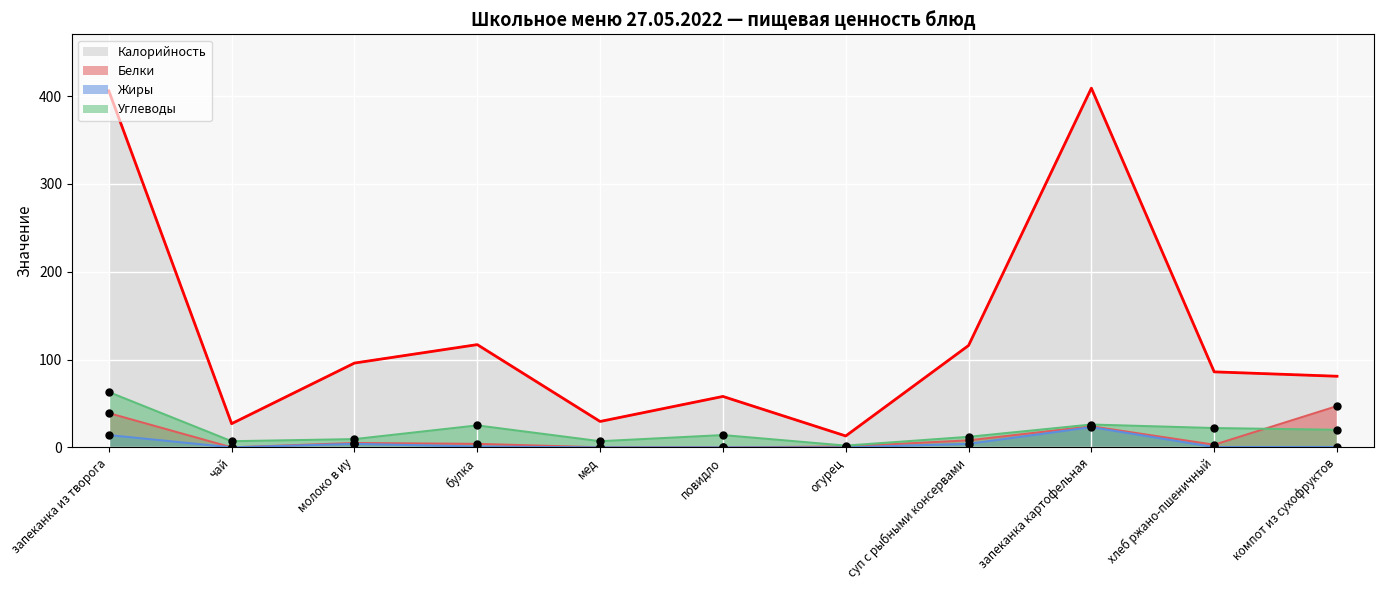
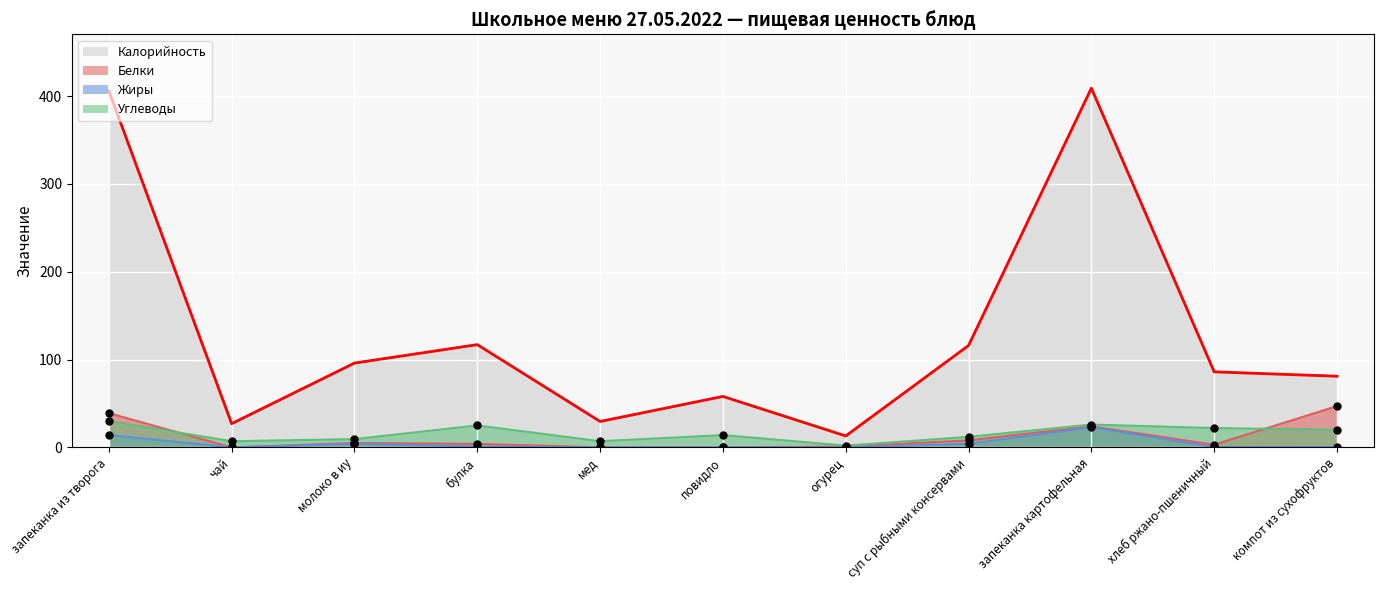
  {
    "Калорийность": {
      "чай": 30,
      "молоко в иу": 100,
      "булка": 120,
      "мед": 30,
      "повидло": 60,
      "огурец": 10,
      "суп с рыбными консервами": 120,
      "запеканка картофельная": 410,
      "хлеб ржано-пшеничный": 90,
      "компот из сухофруктов": 80
    },
    "Белки": {
      "запеканка из творога": 40,
      "булка": 0,
      "суп с рыбными консервами": 10,
      "компот из сухофруктов": 50
    },
    "Жиры": {
      "запеканка из творога": 10,
      "булка": 0,
      "суп с рыбными консервами": 0,
      "компот из сухофруктов": 0
    },
    "Углеводы": {
-     "запеканка из творога": 60,
+     "запеканка из творога": 30,
      "чай": 10,
      "молоко в иу": 10,
      "булка": 30,
      "мед": 10,
      "повидло": 10,
      "суп с рыбными консервами": 10,
      "хлеб ржано-пшеничный": 20,
      "компот из сухофруктов": 20
    }
  }
